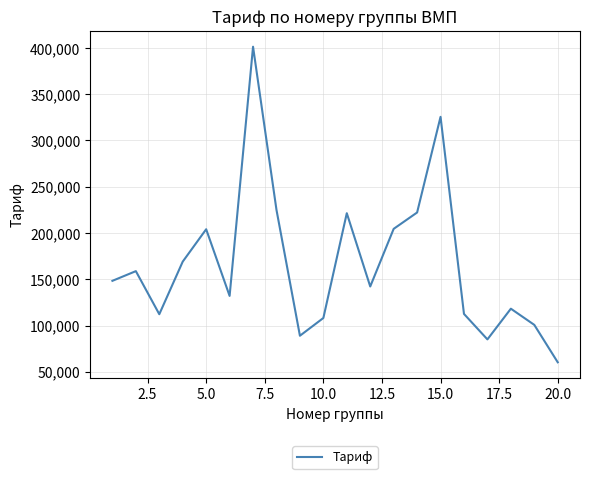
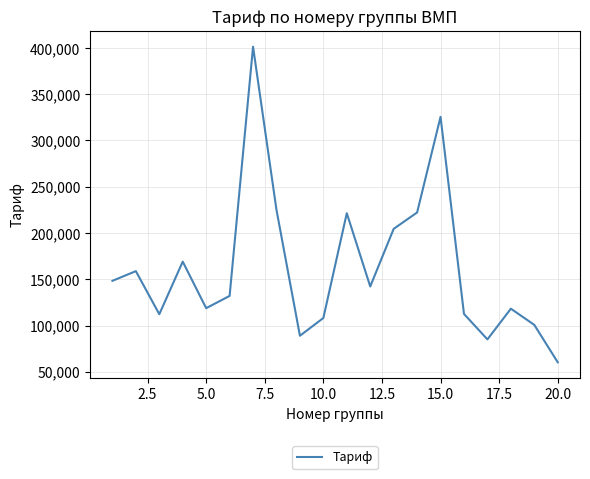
  {
-   "5.0": "200,000",
+   "5.0": "120,000",
    "10.0": "110,000",
    "15.0": "330,000",
    "20.0": "60,000"
  }
